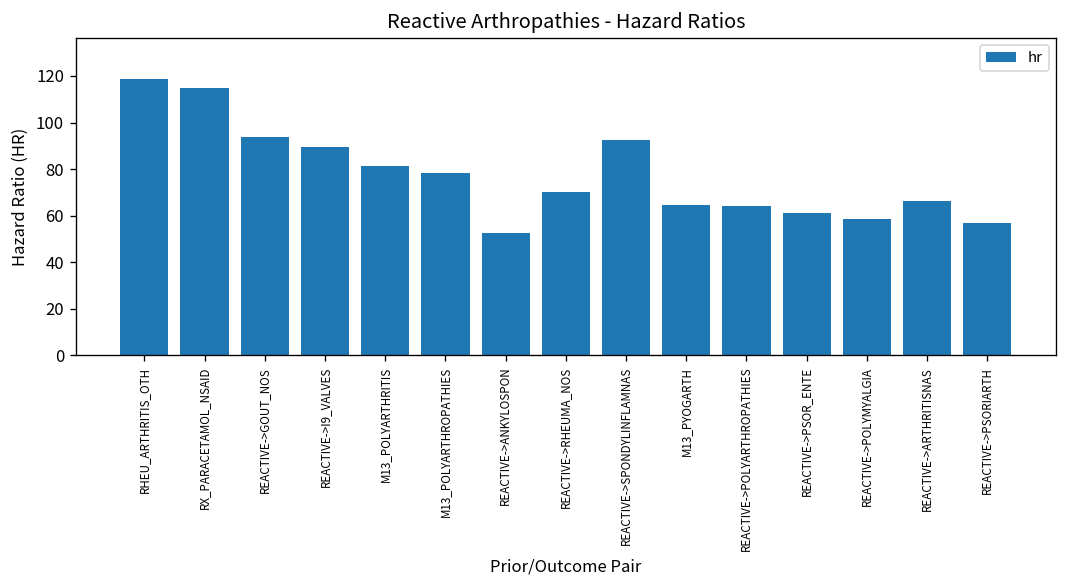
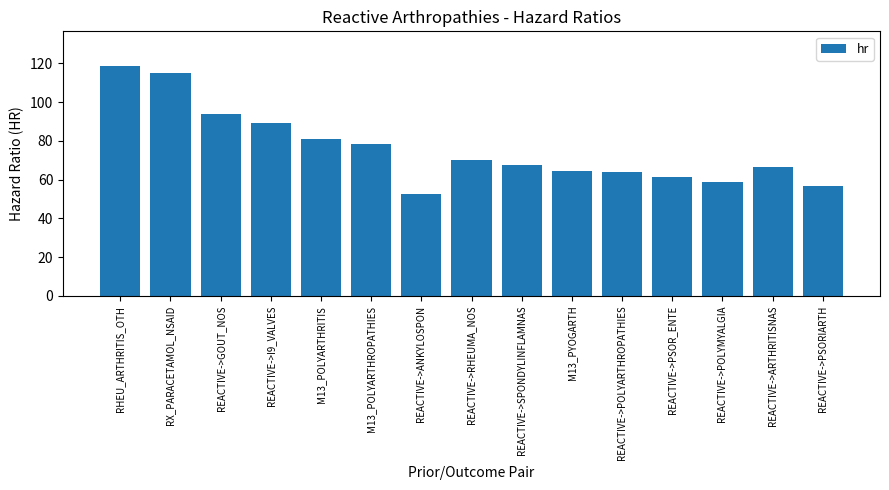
  {
    "RHEU_ARTHRITIS_OTH": 119,
    "RX_PARACETAMOL_NSAID": 115,
    "REACTIVE->GOUT_NOS": 94,
    "REACTIVE->I9_VALVES": 89,
    "M13_POLYARTHRITIS": 81,
    "M13_POLYARTHROPATHIES": 78,
    "REACTIVE->ANKYLOSPON": 53,
    "REACTIVE->RHEUMA_NOS": 70,
-   "REACTIVE->SPONDYLINFLAMNAS": 92,
+   "REACTIVE->SPONDYLINFLAMNAS": 68,
    "M13_PYOGARTH": 65,
    "REACTIVE->POLYARTHROPATHIES": 64,
    "REACTIVE->PSOR_ENTE": 61,
    "REACTIVE->POLYMYALGIA": 59,
    "REACTIVE->ARTHRITISNAS": 66,
    "REACTIVE->PSORIARTH": 57
  }
